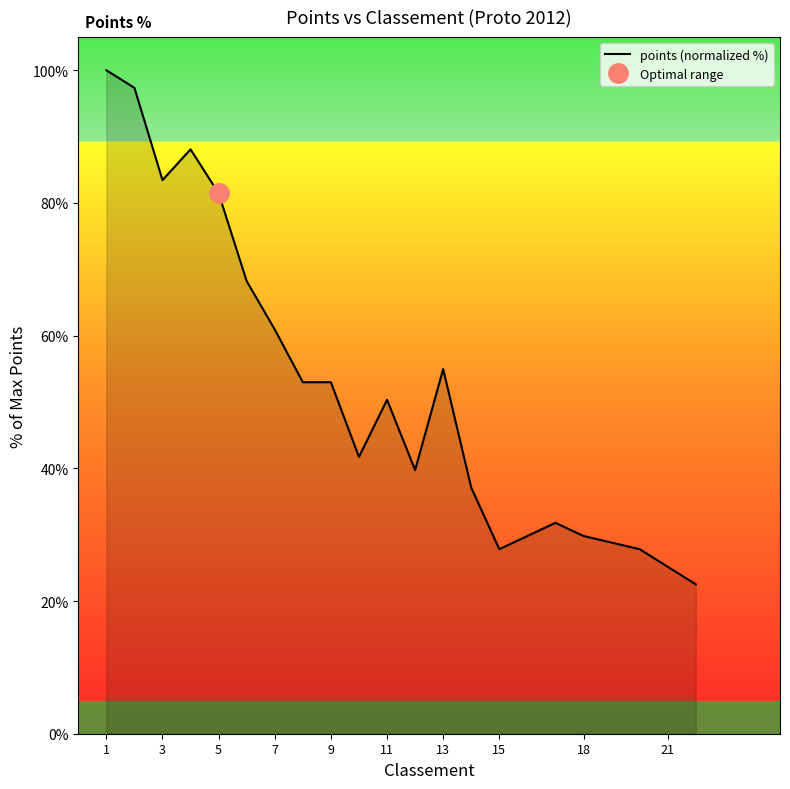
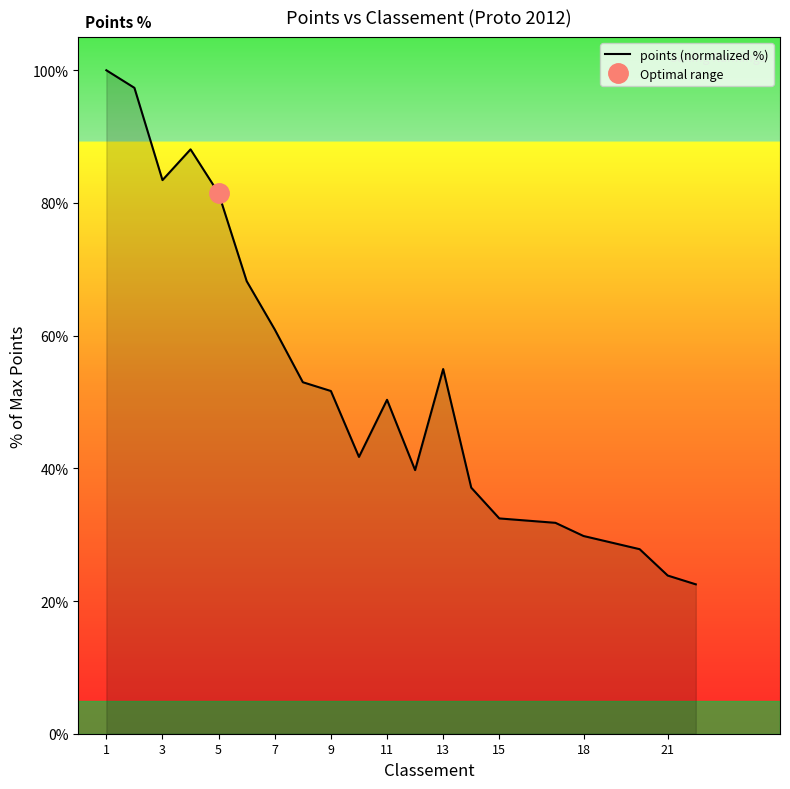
  {
    "points (normalized %)": {
      "1": "100%",
      "3": "83%",
      "7": "61%",
-     "9": "53%",
+     "9": "52%",
      "11": "50%",
      "13": "55%",
-     "15": "28%",
+     "15": "32%",
      "18": "30%",
-     "21": "25%"
+     "21": "24%"
    }
  }
